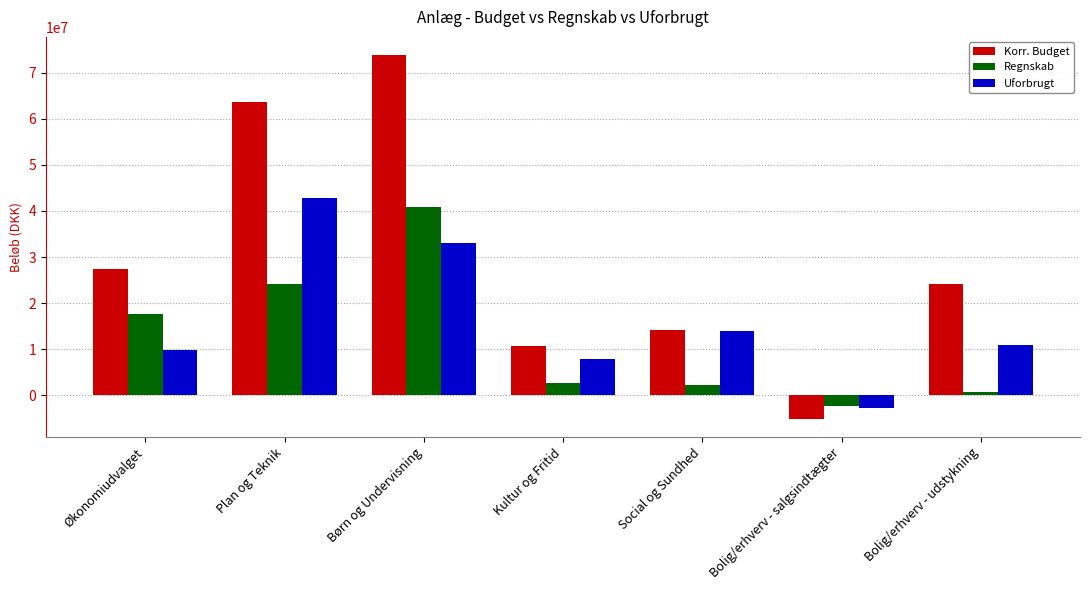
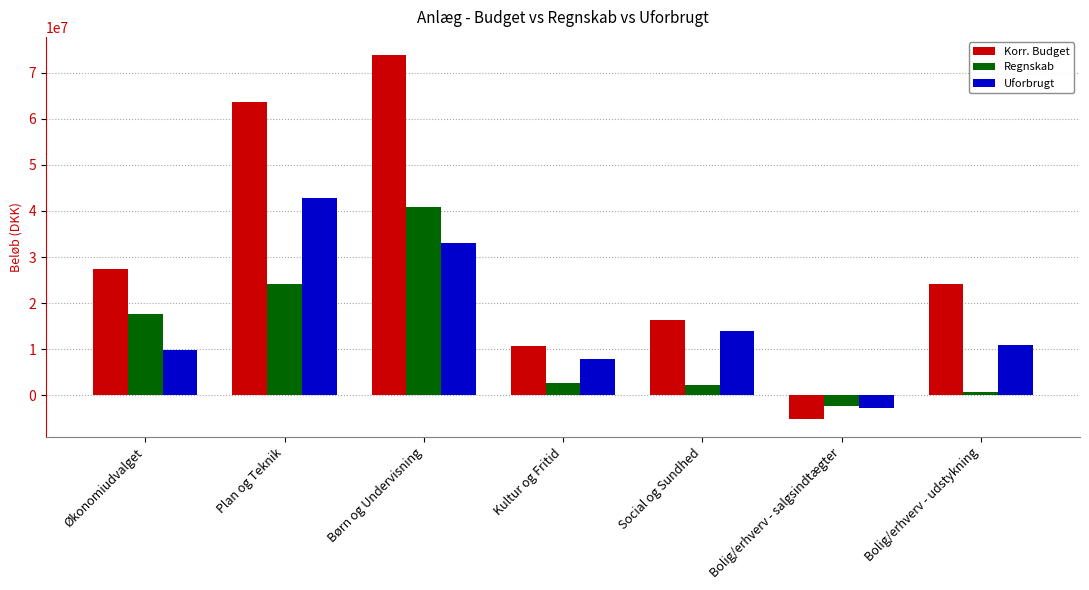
  {
    "Korr. Budget": {
      "Økonomiudvalget": 28000000,
      "Plan og Teknik": 64000000,
      "Børn og Undervisning": 74000000,
      "Kultur og Fritid": 11000000,
-     "Social og Sundhed": 14000000,
+     "Social og Sundhed": 16000000,
      "Bolig/erhverv - salgsindtægter": -5000000,
      "Bolig/erhverv - udstykning": 24000000
    },
    "Regnskab": {
      "Økonomiudvalget": 18000000,
      "Plan og Teknik": 24000000,
      "Børn og Undervisning": 41000000,
      "Kultur og Fritid": 3000000,
      "Social og Sundhed": 2000000,
      "Bolig/erhverv - salgsindtægter": -2000000,
      "Bolig/erhverv - udstykning": 1000000
    },
    "Uforbrugt": {
      "Økonomiudvalget": 10000000,
      "Plan og Teknik": 43000000,
      "Børn og Undervisning": 33000000,
      "Kultur og Fritid": 8000000,
      "Social og Sundhed": 14000000,
      "Bolig/erhverv - salgsindtægter": -3000000,
      "Bolig/erhverv - udstykning": 11000000
    }
  }
